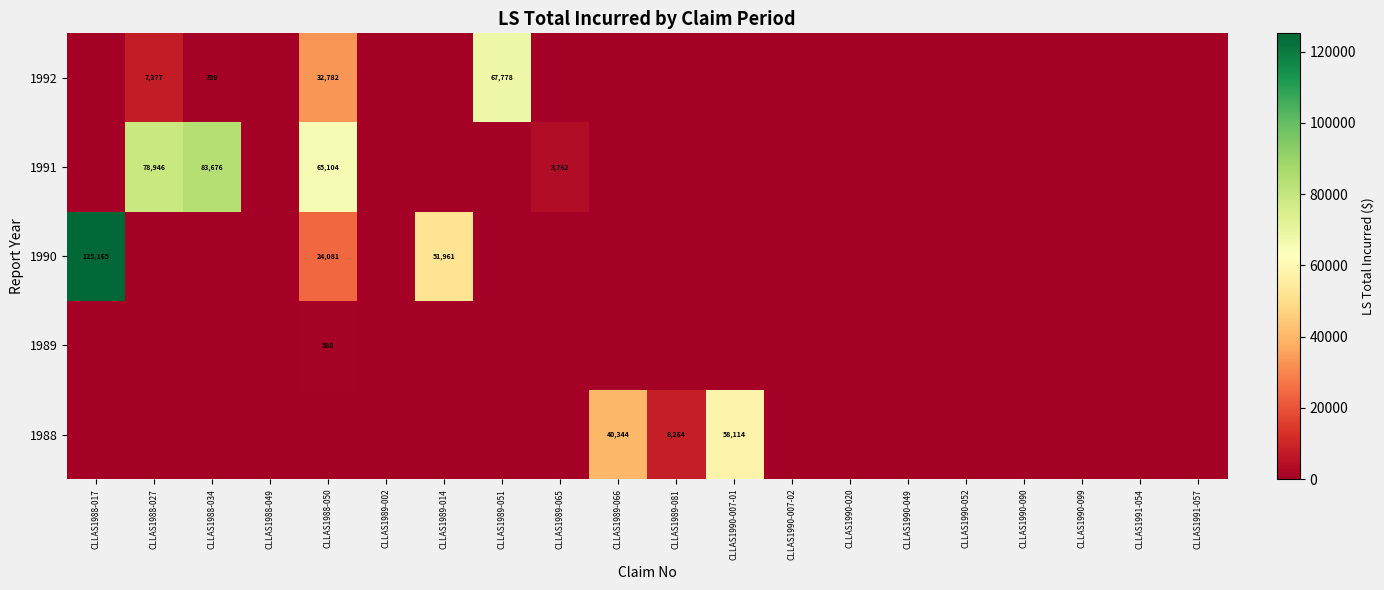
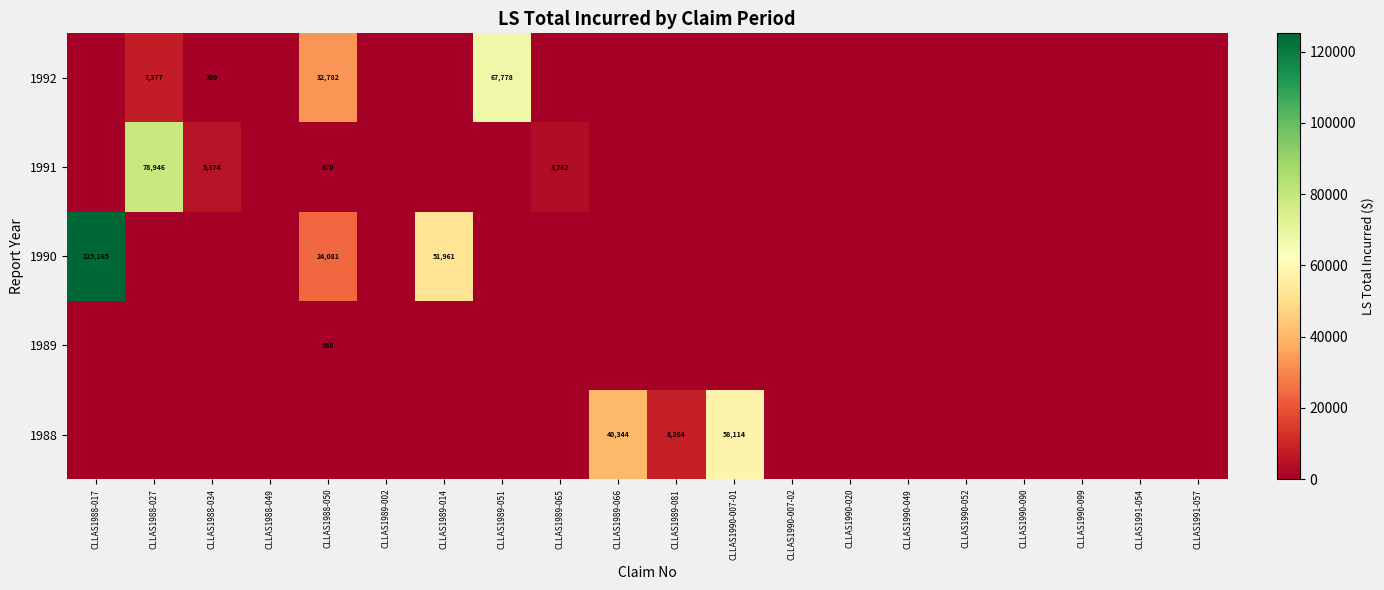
  {
    "1992": {
      "CLLAS1988-027": "7,377",
      "CLLAS1988-034": "709",
      "CLLAS1988-050": "32,782",
      "CLLAS1989-051": "67,778"
    },
    "1991": {
      "CLLAS1988-027": "78,946",
-     "CLLAS1988-034": "83,676",
-     "CLLAS1988-050": "65,104",
+     "CLLAS1988-034": "5,374",
+     "CLLAS1988-050": "870",
      "CLLAS1989-065": "3,762"
    },
    "1990": {
      "CLLAS1988-017": "125,165",
      "CLLAS1988-050": "24,081",
      "CLLAS1989-014": "51,961"
    },
    "1989": {
      "CLLAS1988-050": "588"
    },
    "1988": {
      "CLLAS1989-066": "40,344",
      "CLLAS1989-081": "8,264",
      "CLLAS1990-007-01": "58,114"
    }
  }
